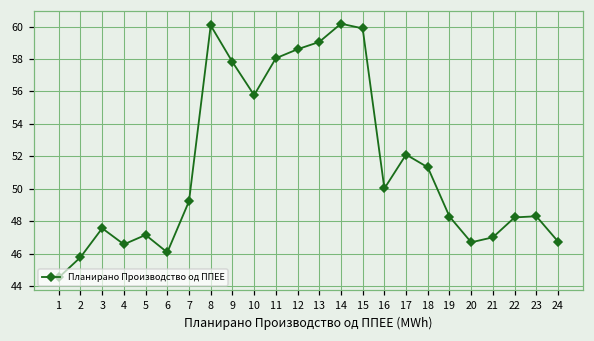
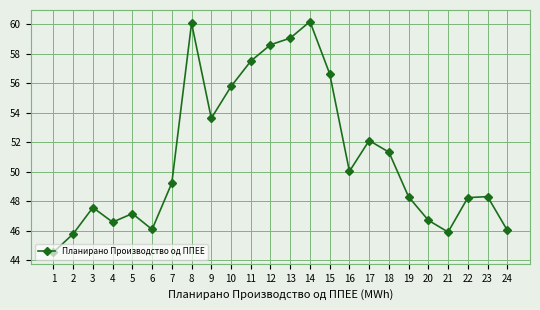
  {
    "2": 45.8,
    "3": 47.6,
    "4": 46.6,
    "5": 47.2,
    "6": 46.1,
    "7": 49.2,
    "8": 60.1,
-   "9": 57.8,
+   "9": 53.6,
    "10": 55.8,
-   "11": 58.0,
+   "11": 57.5,
    "12": 58.6,
    "13": 59.1,
    "14": 60.2,
-   "15": 59.9,
+   "15": 56.6,
    "16": 50.0,
    "17": 52.1,
    "18": 51.3,
    "19": 48.3,
    "20": 46.7,
-   "21": 47.0,
+   "21": 45.9,
    "22": 48.2,
    "23": 48.3,
-   "24": 46.8
+   "24": 46.0
  }
